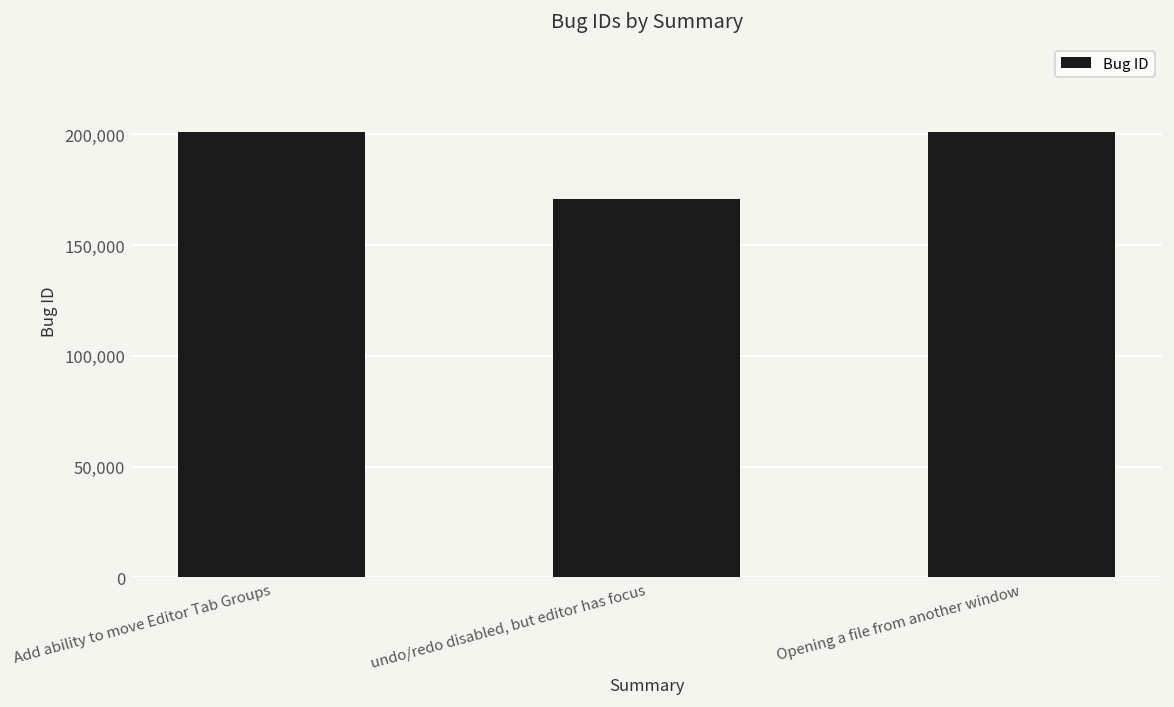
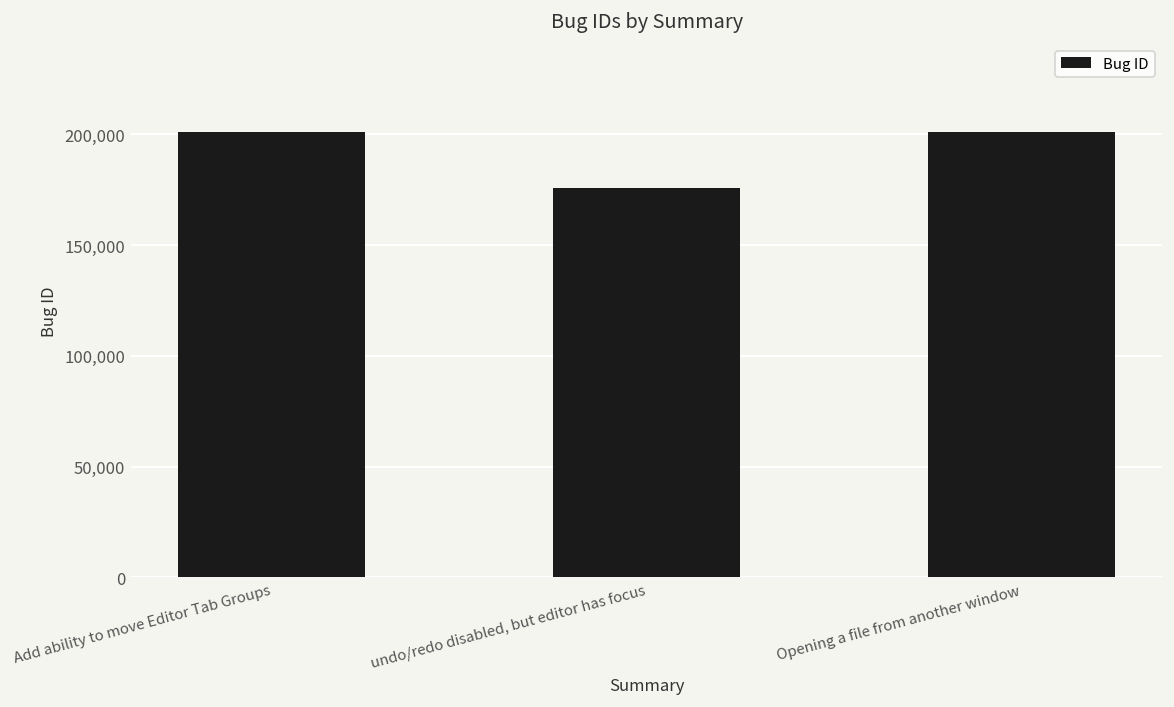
  {
    "Add ability to move Editor Tab Groups": "201,000",
-   "undo/redo disabled, but editor has focus": "171,000",
+   "undo/redo disabled, but editor has focus": "176,000",
    "Opening a file from another window": "201,000"
  }
